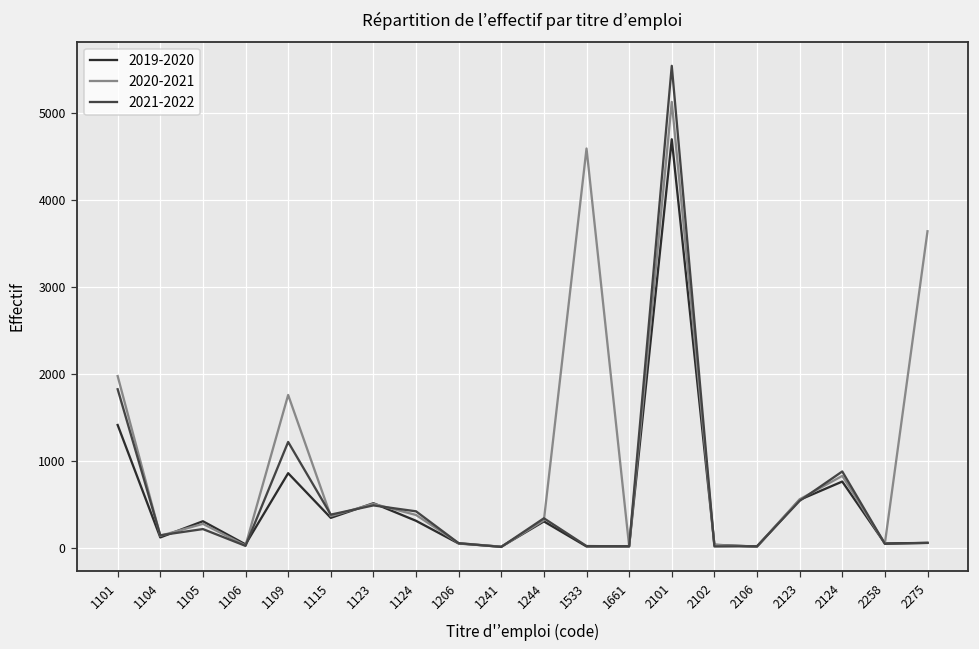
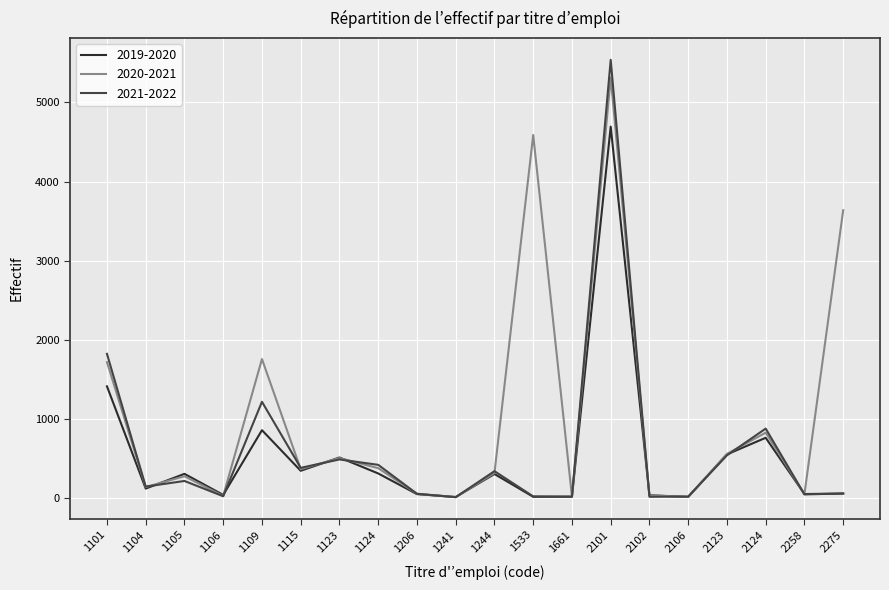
  {
    "2020-2021": {
-     "1101": 2000,
+     "1101": 1700,
      "1109": 1800,
      "1124": 400,
      "1533": 4600,
-     "2101": 5100,
+     "2101": 5300,
      "2124": 800,
      "2275": 3600
    }
  }
